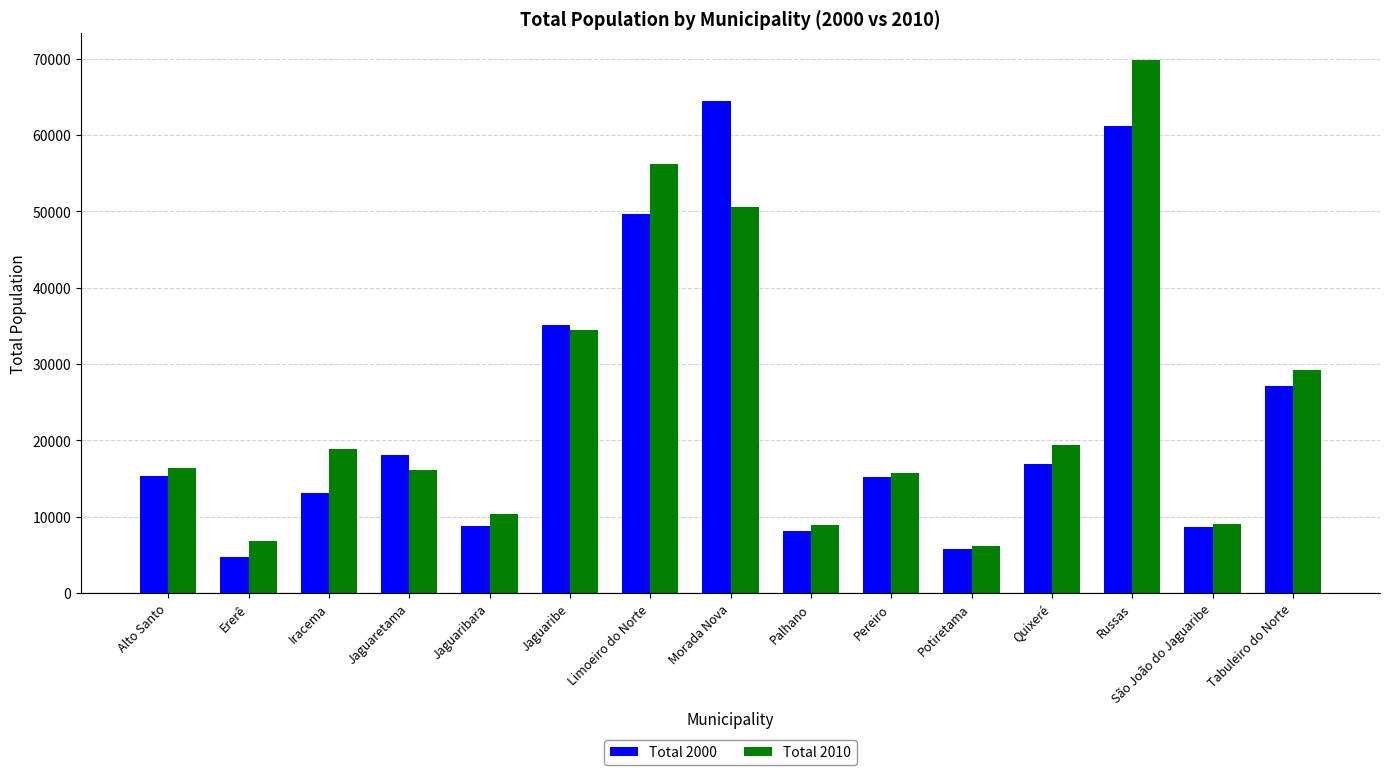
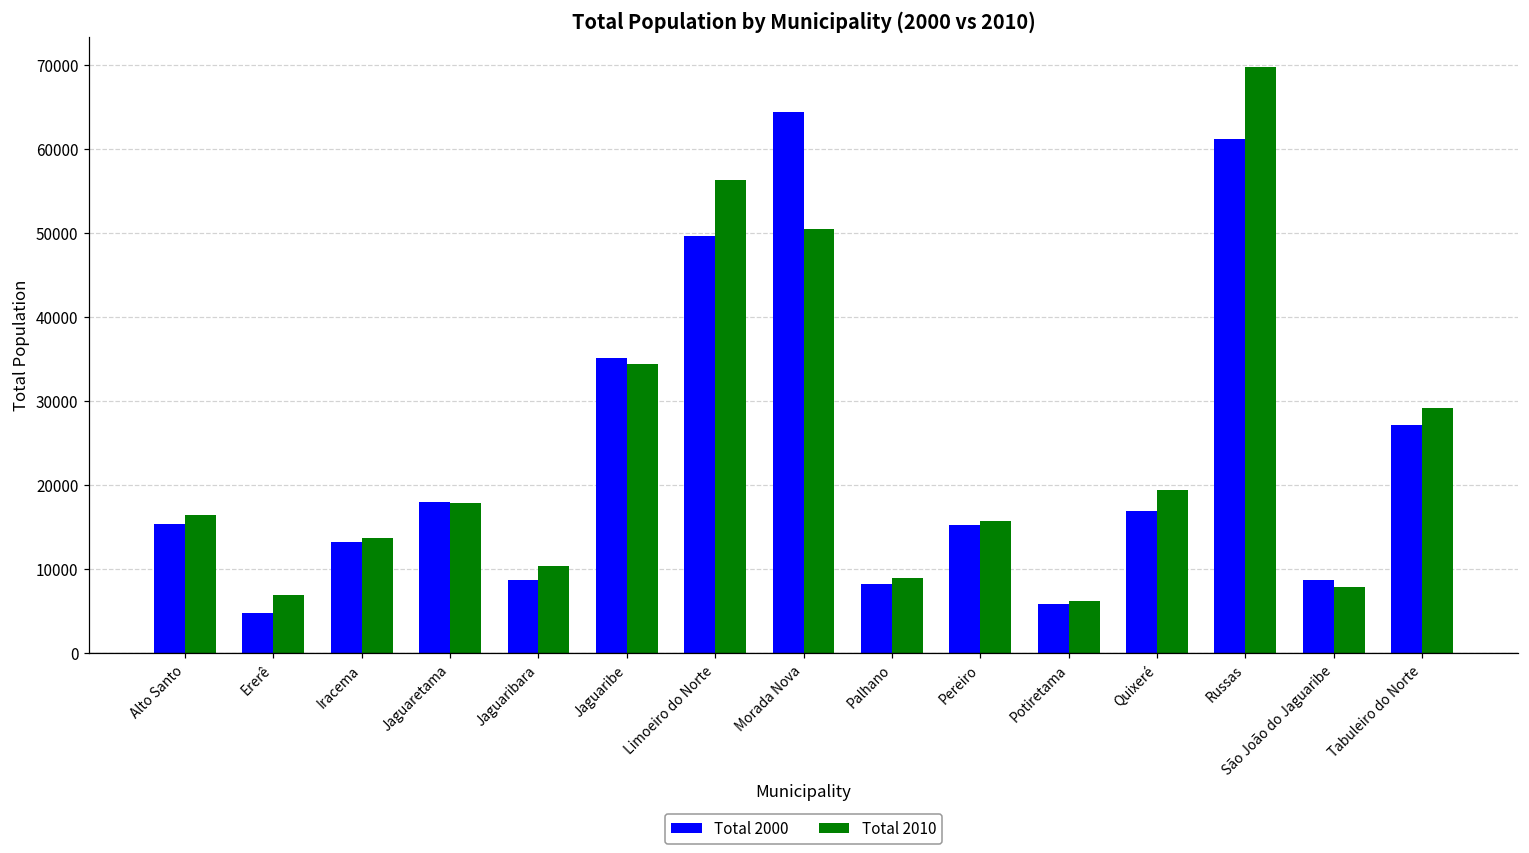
  {
    "Total 2000": {
      "Alto Santo": 15000,
      "Ererê": 5000,
      "Iracema": 13000,
      "Jaguaretama": 18000,
      "Jaguaribara": 9000,
      "Jaguaribe": 35000,
      "Limoeiro do Norte": 50000,
      "Morada Nova": 64000,
      "Palhano": 8000,
      "Pereiro": 15000,
      "Potiretama": 6000,
      "Quixeré": 17000,
      "Russas": 61000,
      "São João do Jaguaribe": 9000,
      "Tabuleiro do Norte": 27000
    },
    "Total 2010": {
      "Alto Santo": 16000,
      "Ererê": 7000,
-     "Iracema": 19000,
-     "Jaguaretama": 16000,
+     "Iracema": 14000,
+     "Jaguaretama": 18000,
      "Jaguaribara": 10000,
      "Jaguaribe": 34000,
      "Limoeiro do Norte": 56000,
      "Morada Nova": 51000,
      "Palhano": 9000,
      "Pereiro": 16000,
      "Potiretama": 6000,
      "Quixeré": 19000,
      "Russas": 70000,
-     "São João do Jaguaribe": 9000,
+     "São João do Jaguaribe": 8000,
      "Tabuleiro do Norte": 29000
    }
  }
